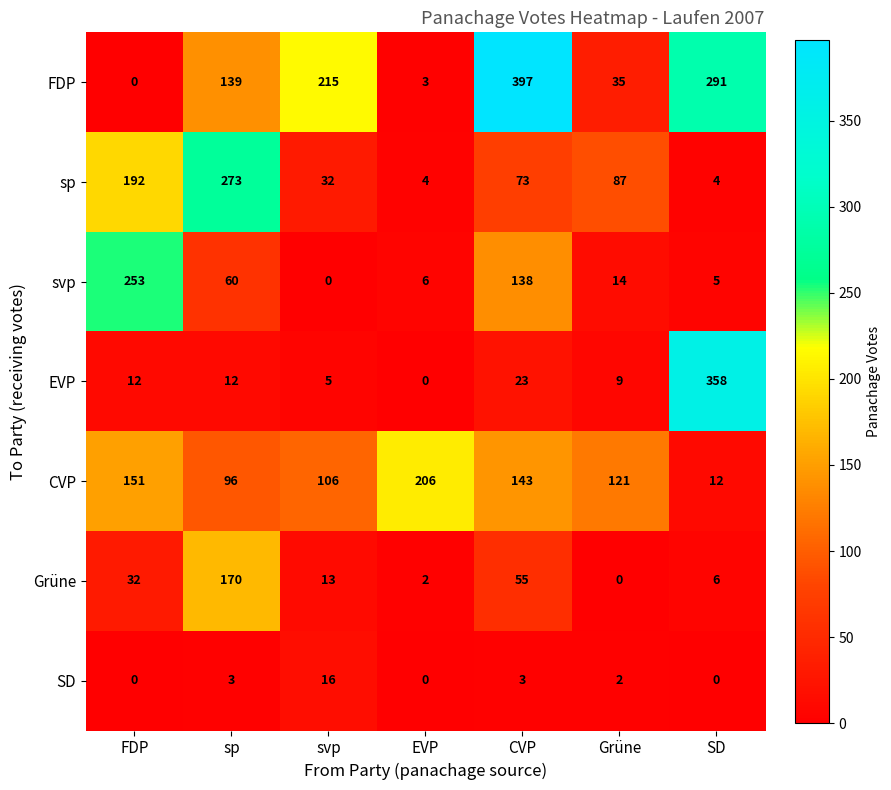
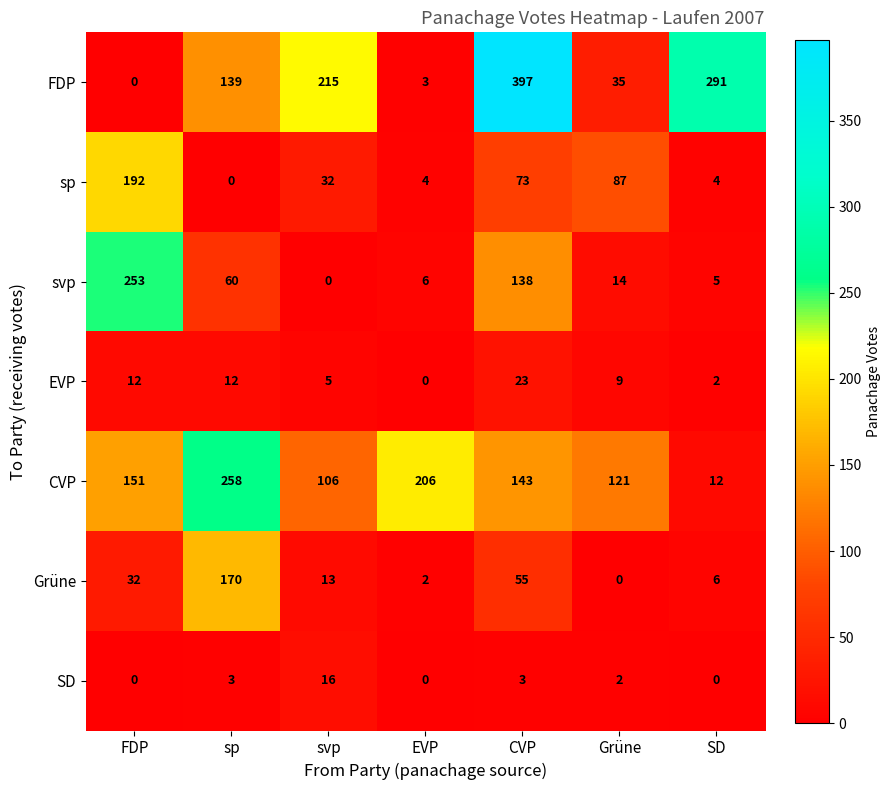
  {
    "FDP": {
      "FDP": 0,
      "sp": 139,
      "svp": 215,
      "EVP": 3,
      "CVP": 397,
      "Grüne": 35,
      "SD": 291
    },
    "sp": {
      "FDP": 192,
-     "sp": 273,
+     "sp": 0,
      "svp": 32,
      "EVP": 4,
      "CVP": 73,
      "Grüne": 87,
      "SD": 4
    },
    "svp": {
      "FDP": 253,
      "sp": 60,
      "svp": 0,
      "EVP": 6,
      "CVP": 138,
      "Grüne": 14,
      "SD": 5
    },
    "EVP": {
      "FDP": 12,
      "sp": 12,
      "svp": 5,
      "EVP": 0,
      "CVP": 23,
      "Grüne": 9,
-     "SD": 358
+     "SD": 2
    },
    "CVP": {
      "FDP": 151,
-     "sp": 96,
+     "sp": 258,
      "svp": 106,
      "EVP": 206,
      "CVP": 143,
      "Grüne": 121,
      "SD": 12
    },
    "Grüne": {
      "FDP": 32,
      "sp": 170,
      "svp": 13,
      "EVP": 2,
      "CVP": 55,
      "Grüne": 0,
      "SD": 6
    },
    "SD": {
      "FDP": 0,
      "sp": 3,
      "svp": 16,
      "EVP": 0,
      "CVP": 3,
      "Grüne": 2,
      "SD": 0
    }
  }
